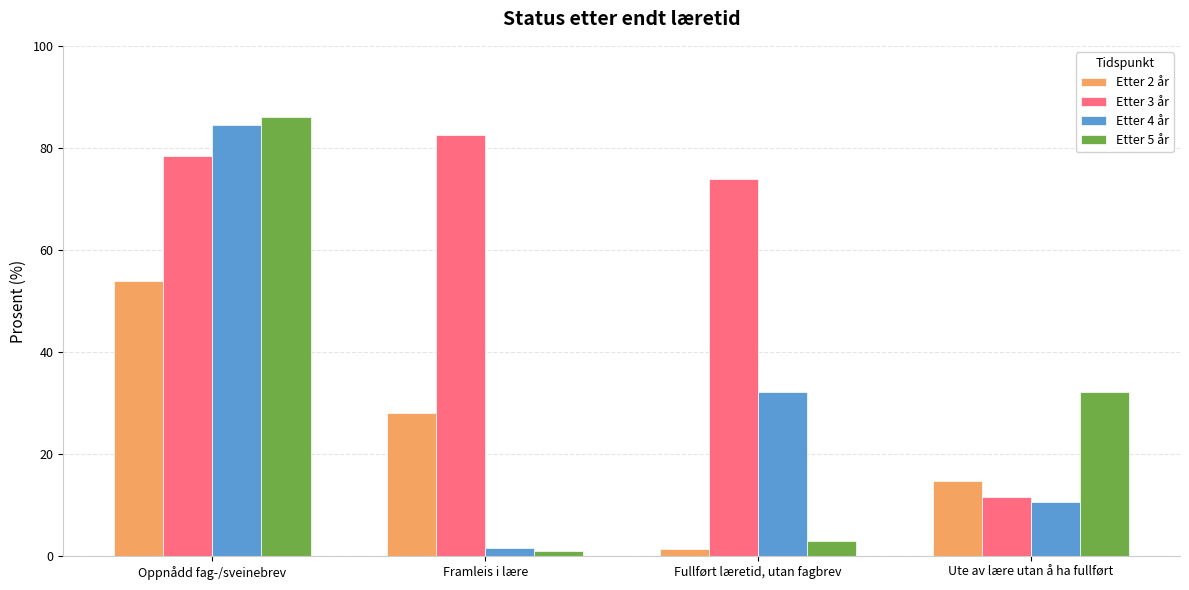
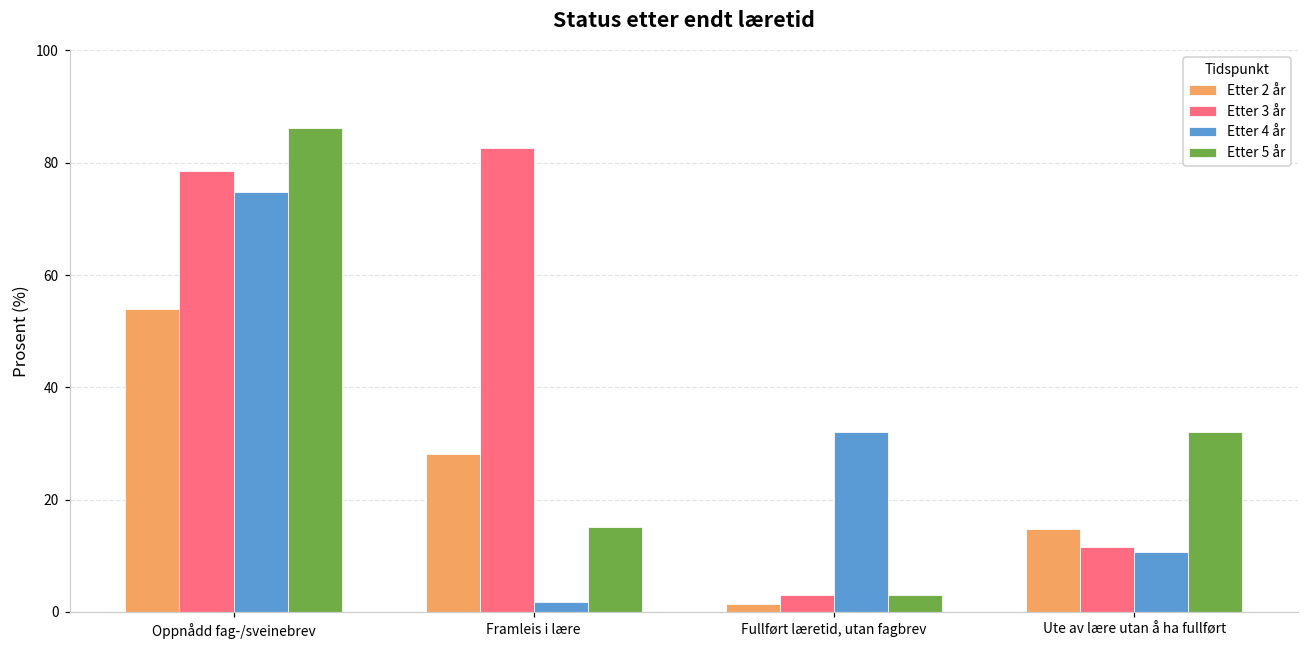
  {
    "Etter 2 år": {
      "Oppnådd fag-/sveinebrev": 54,
      "Framleis i lære": 28,
      "Fullført læretid, utan fagbrev": 1,
      "Ute av lære utan å ha fullført": 15
    },
    "Etter 3 år": {
      "Oppnådd fag-/sveinebrev": 79,
      "Framleis i lære": 83,
-     "Fullført læretid, utan fagbrev": 74,
+     "Fullført læretid, utan fagbrev": 3,
      "Ute av lære utan å ha fullført": 12
    },
    "Etter 4 år": {
-     "Oppnådd fag-/sveinebrev": 85,
+     "Oppnådd fag-/sveinebrev": 75,
      "Framleis i lære": 2,
      "Fullført læretid, utan fagbrev": 32,
      "Ute av lære utan å ha fullført": 11
    },
    "Etter 5 år": {
      "Oppnådd fag-/sveinebrev": 86,
-     "Framleis i lære": 1,
+     "Framleis i lære": 15,
      "Fullført læretid, utan fagbrev": 3,
      "Ute av lære utan å ha fullført": 32
    }
  }
